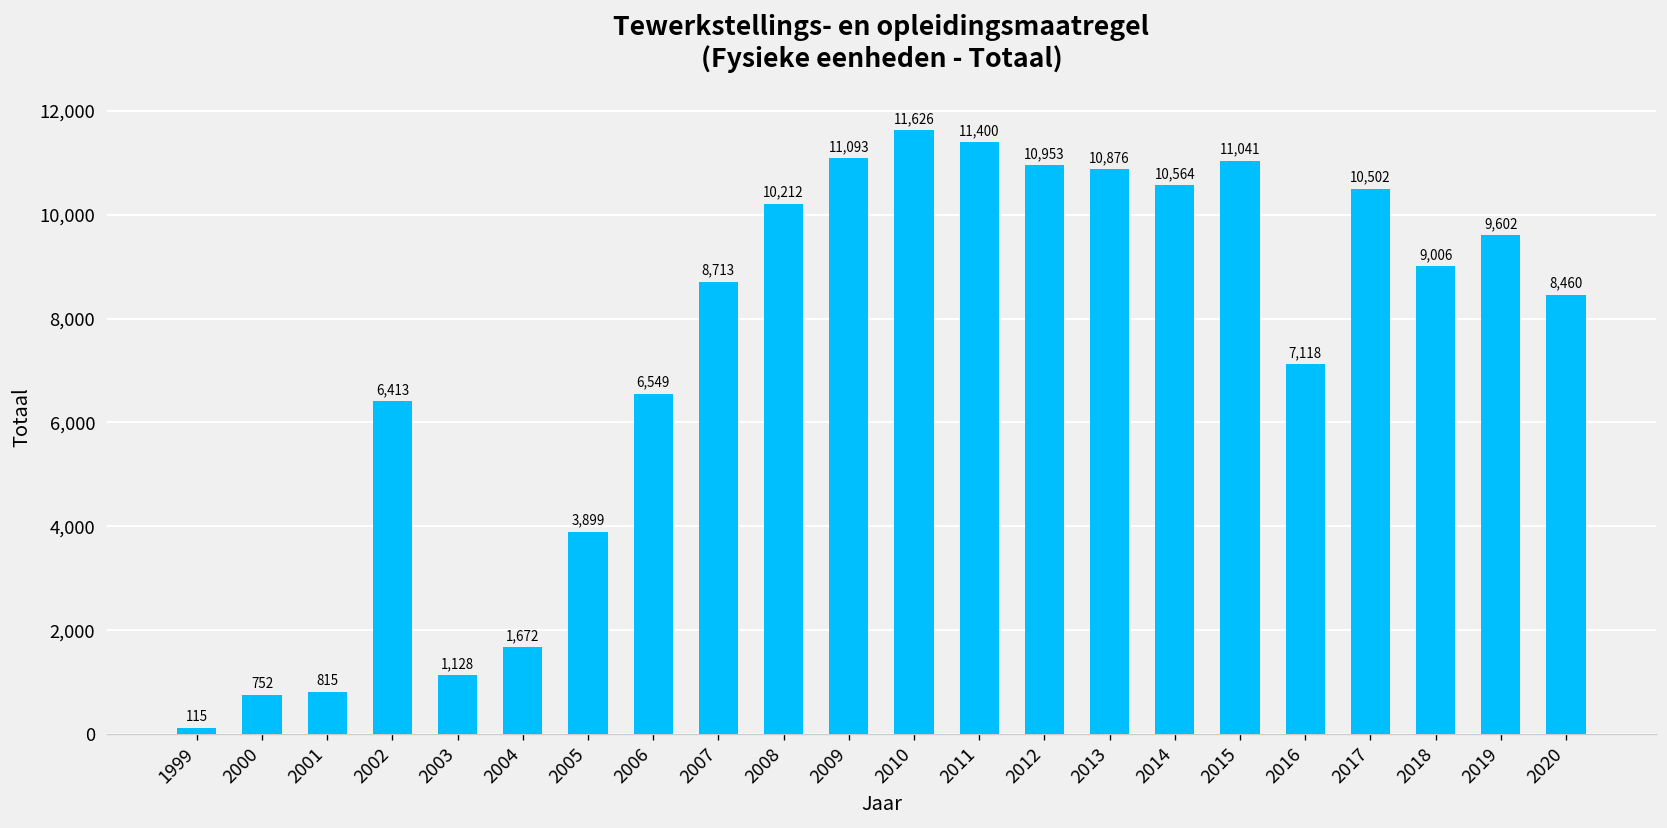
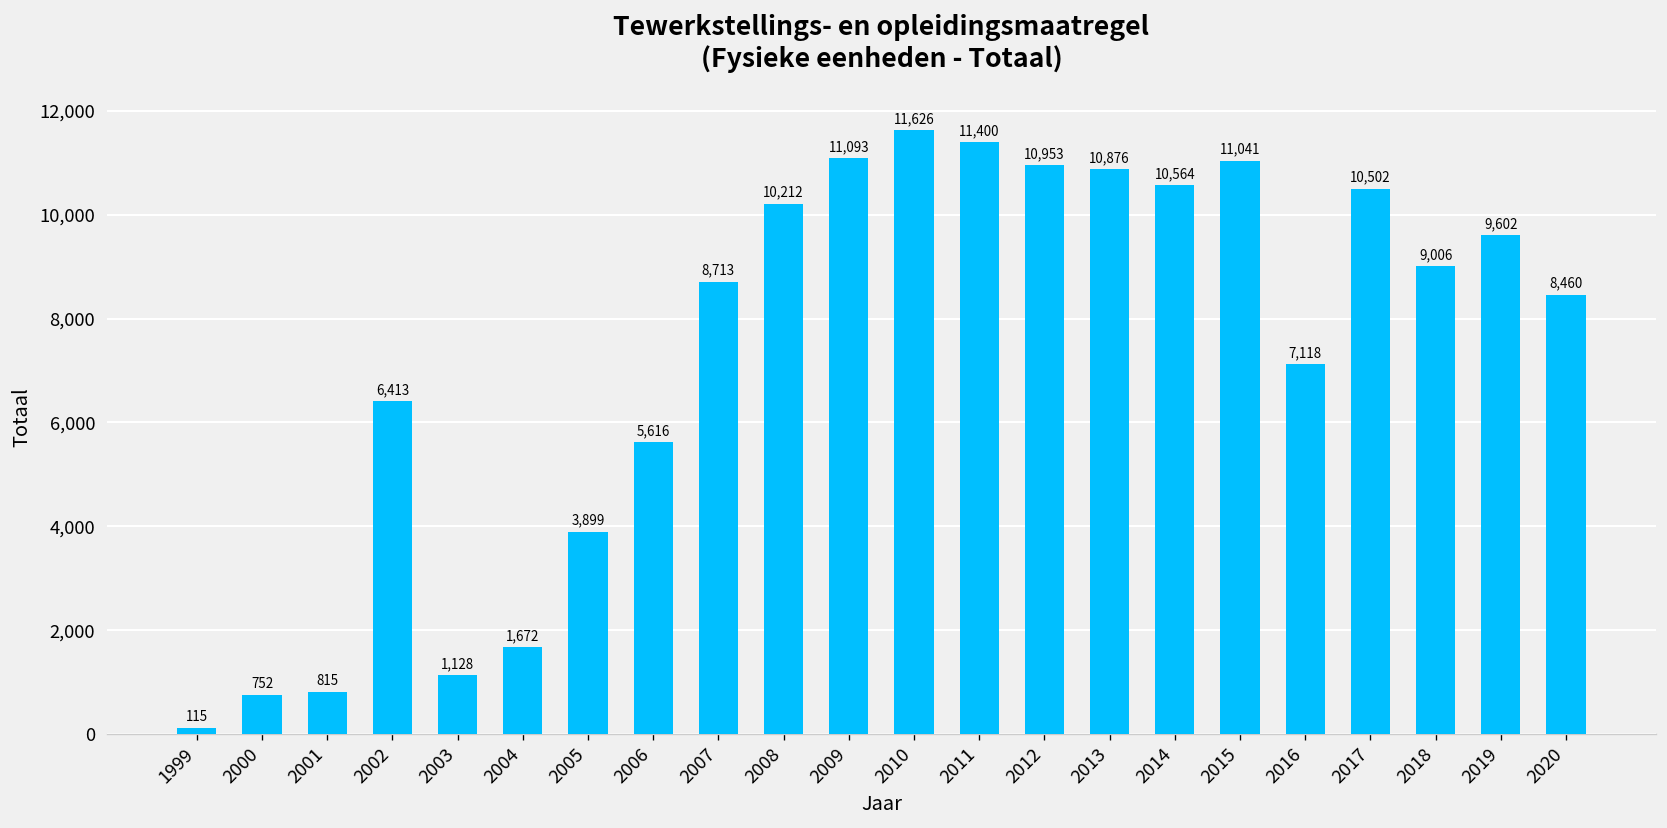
  {
    "1999": "115",
    "2000": "752",
    "2001": "815",
    "2002": "6,413",
    "2003": "1,128",
    "2004": "1,672",
    "2005": "3,899",
-   "2006": "6,549",
+   "2006": "5,616",
    "2007": "8,713",
    "2008": "10,212",
    "2009": "11,093",
    "2010": "11,626",
    "2011": "11,400",
    "2012": "10,953",
    "2013": "10,876",
    "2014": "10,564",
    "2015": "11,041",
    "2016": "7,118",
    "2017": "10,502",
    "2018": "9,006",
    "2019": "9,602",
    "2020": "8,460"
  }
